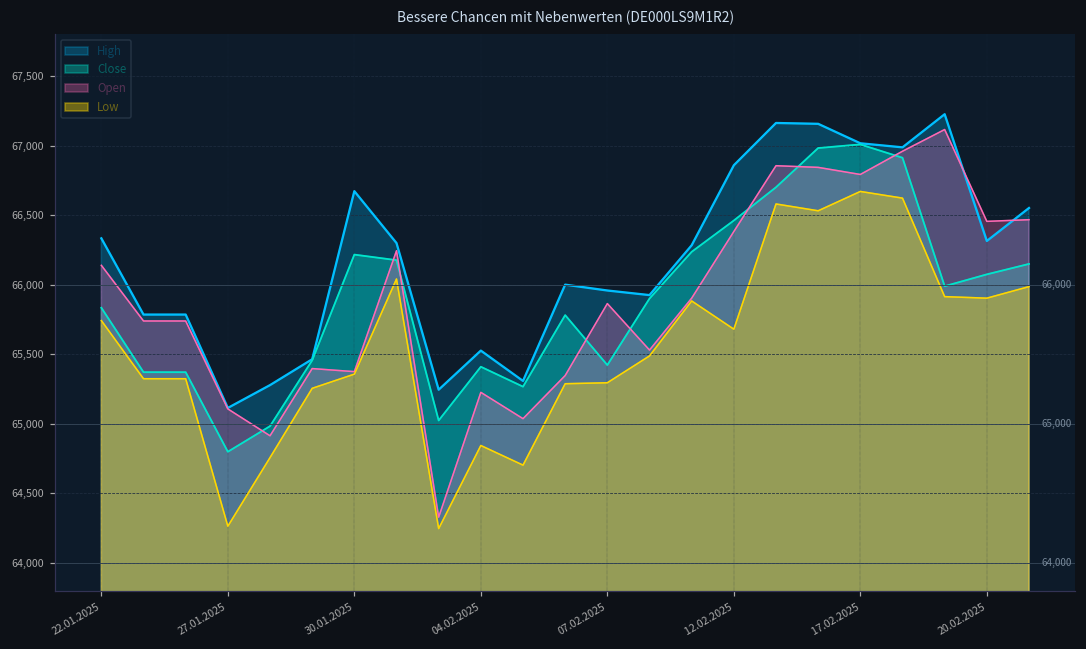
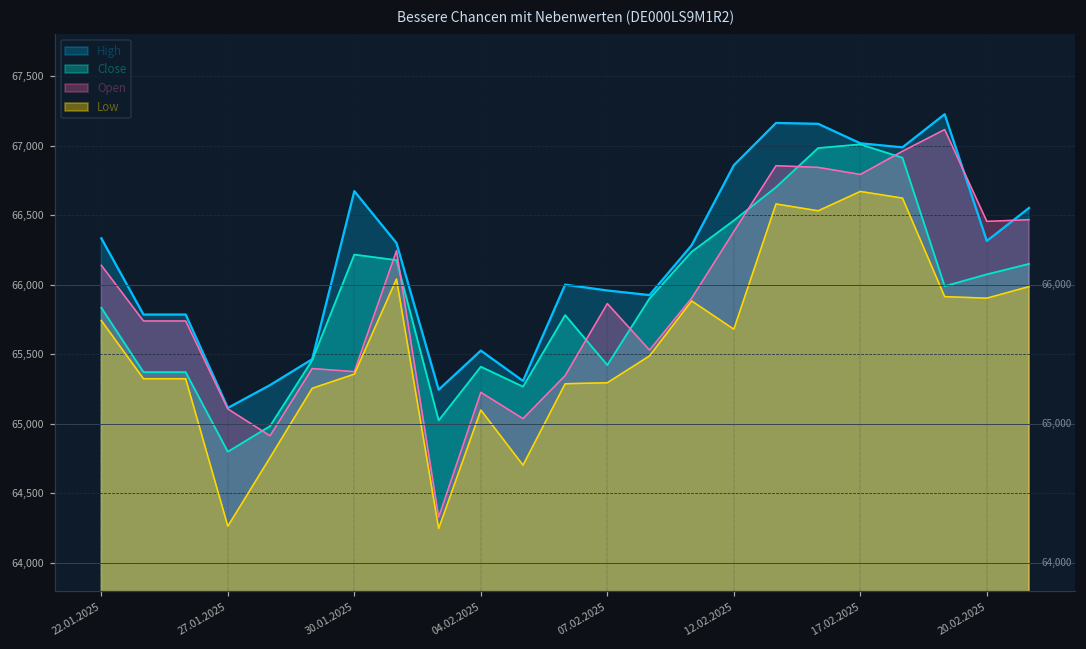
  {
    "Open": {
      "22.01.2025": "66,140",
      "04.02.2025": "65,230",
      "07.02.2025": "65,860",
      "12.02.2025": "66,380",
      "17.02.2025": "66,790",
      "20.02.2025": "66,460"
    },
    "Low": {
      "22.01.2025": "65,740",
      "27.01.2025": "64,260",
-     "04.02.2025": "64,840",
+     "04.02.2025": "65,100",
      "07.02.2025": "65,300",
      "12.02.2025": "65,680",
      "17.02.2025": "66,670",
      "20.02.2025": "65,900"
    }
  }
